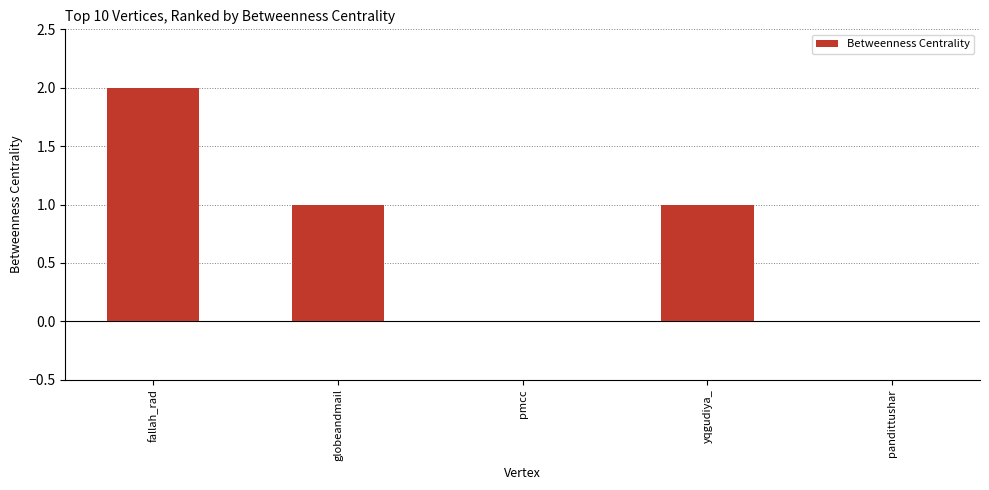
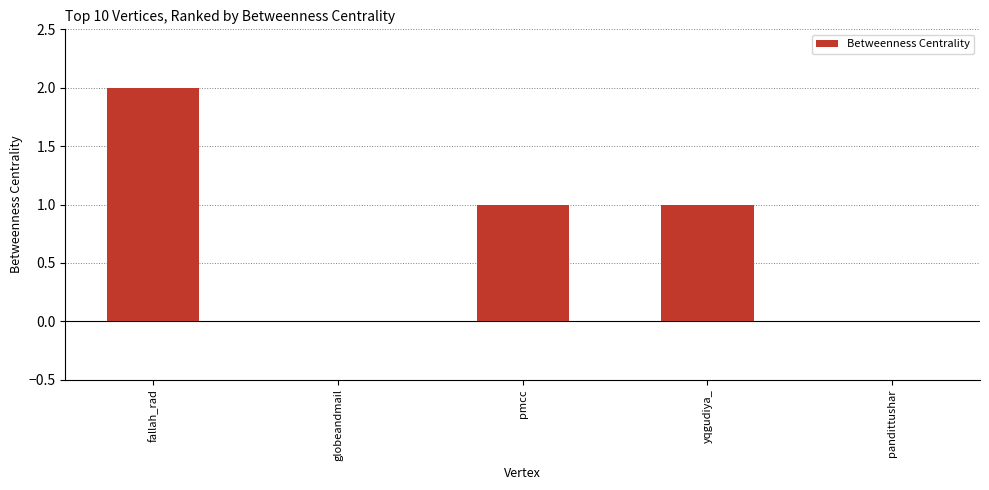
  {
    "fallah_rad": 2,
-   "globeandmail": 1,
-   "pmcc": 0,
+   "globeandmail": 0,
+   "pmcc": 1,
    "yqgudiya_": 1,
    "pandittushar": 0
  }
